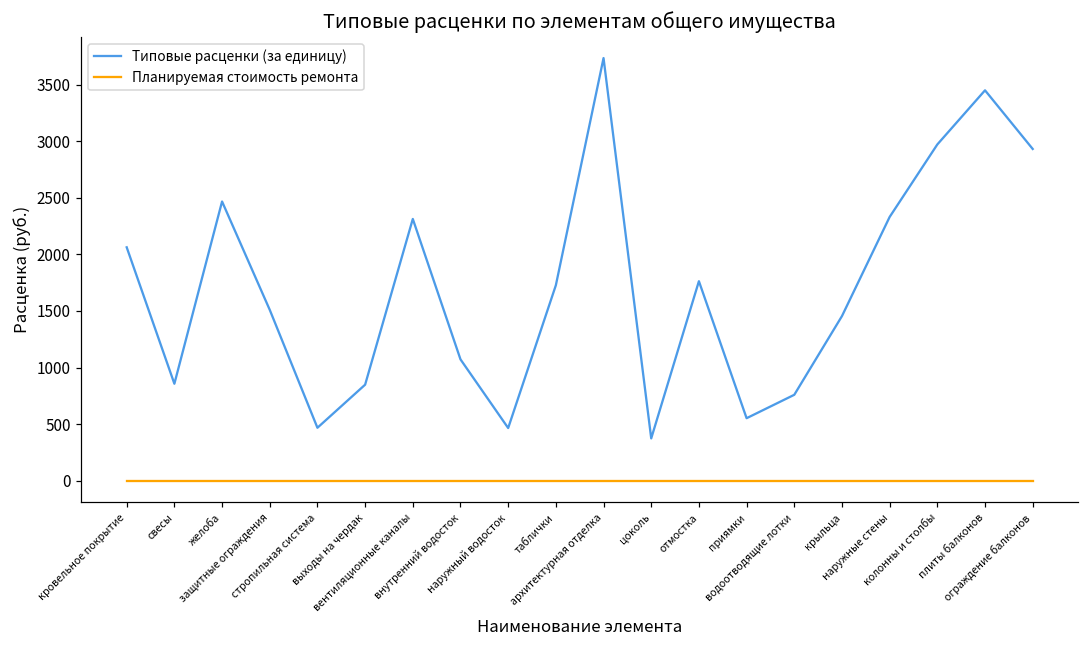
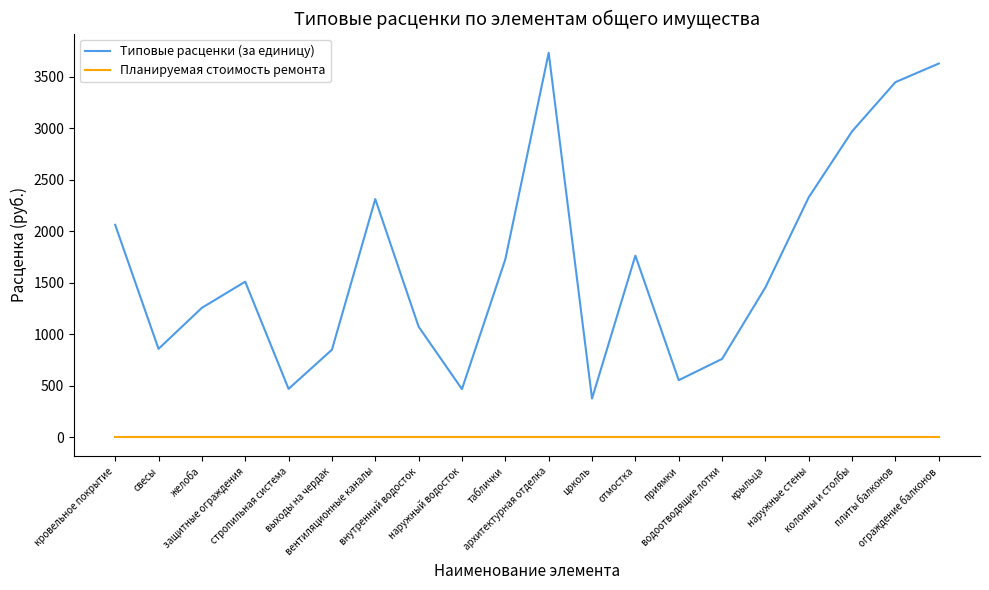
  {
    "Типовые расценки (за единицу)": {
      "кровельное покрытие": 2060,
      "свесы": 860,
-     "желоба": 2470,
+     "желоба": 1260,
      "защитные ограждения": 1510,
      "стропильная система": 470,
      "выходы на чердак": 850,
      "вентиляционные каналы": 2310,
      "внутренний водосток": 1070,
      "наружный водосток": 470,
      "таблички": 1730,
      "архитектурная отделка": 3740,
      "цоколь": 370,
      "отмостка": 1760,
      "приямки": 550,
      "водоотводящие лотки": 760,
      "крыльца": 1450,
      "наружные стены": 2330,
      "колонны и столбы": 2970,
      "плиты балконов": 3450,
-     "ограждение балконов": 2930
+     "ограждение балконов": 3630
    },
    "Планируемая стоимость ремонта": {
      "кровельное покрытие": 0,
      "свесы": 0,
      "желоба": 0,
      "защитные ограждения": 0,
      "стропильная система": 0,
      "выходы на чердак": 0,
      "вентиляционные каналы": 0,
      "внутренний водосток": 0,
      "наружный водосток": 0,
      "таблички": 0,
      "архитектурная отделка": 0,
      "цоколь": 0,
      "отмостка": 0,
      "приямки": 0,
      "водоотводящие лотки": 0,
      "крыльца": 0,
      "наружные стены": 0,
      "колонны и столбы": 0,
      "плиты балконов": 0,
      "ограждение балконов": 0
    }
  }
